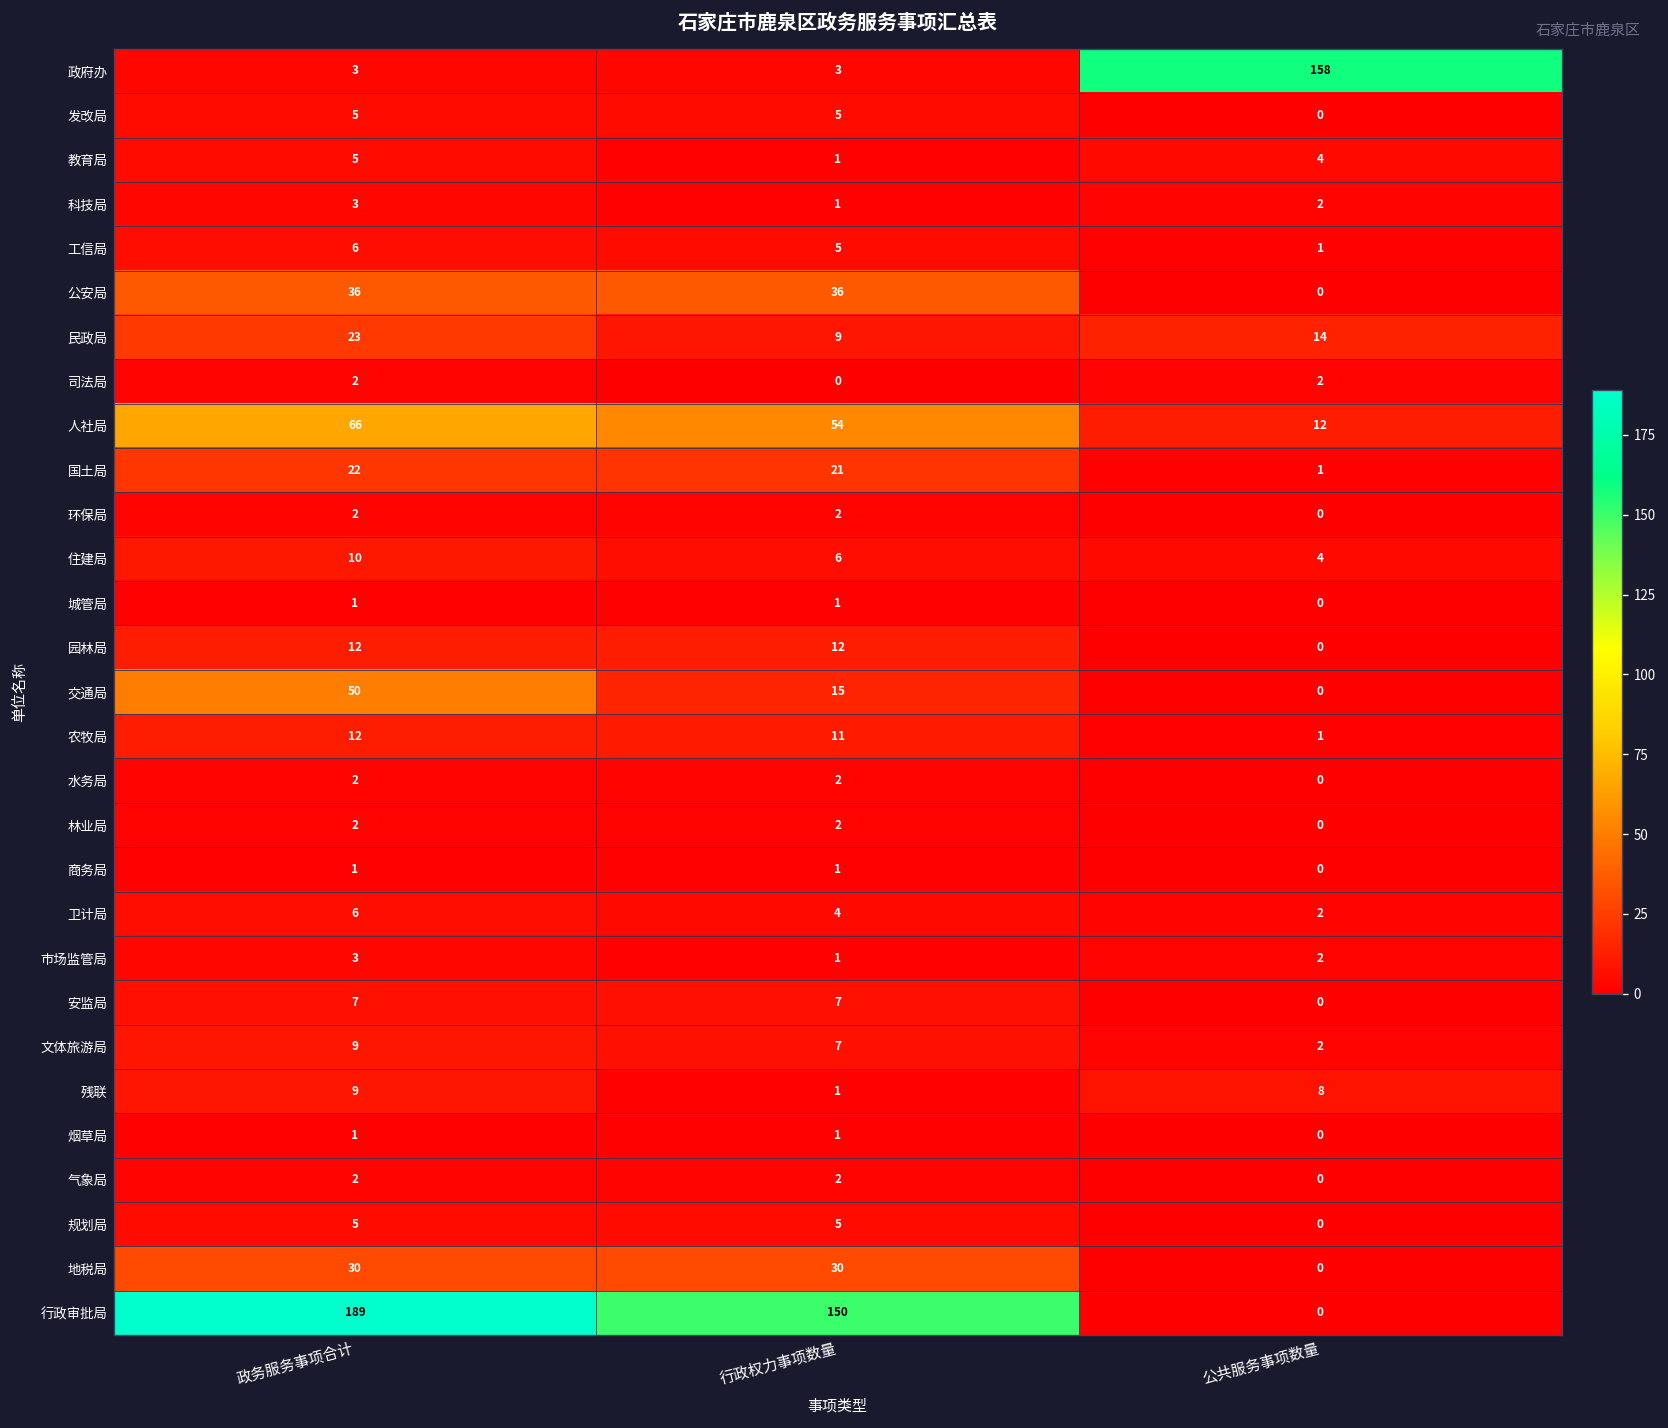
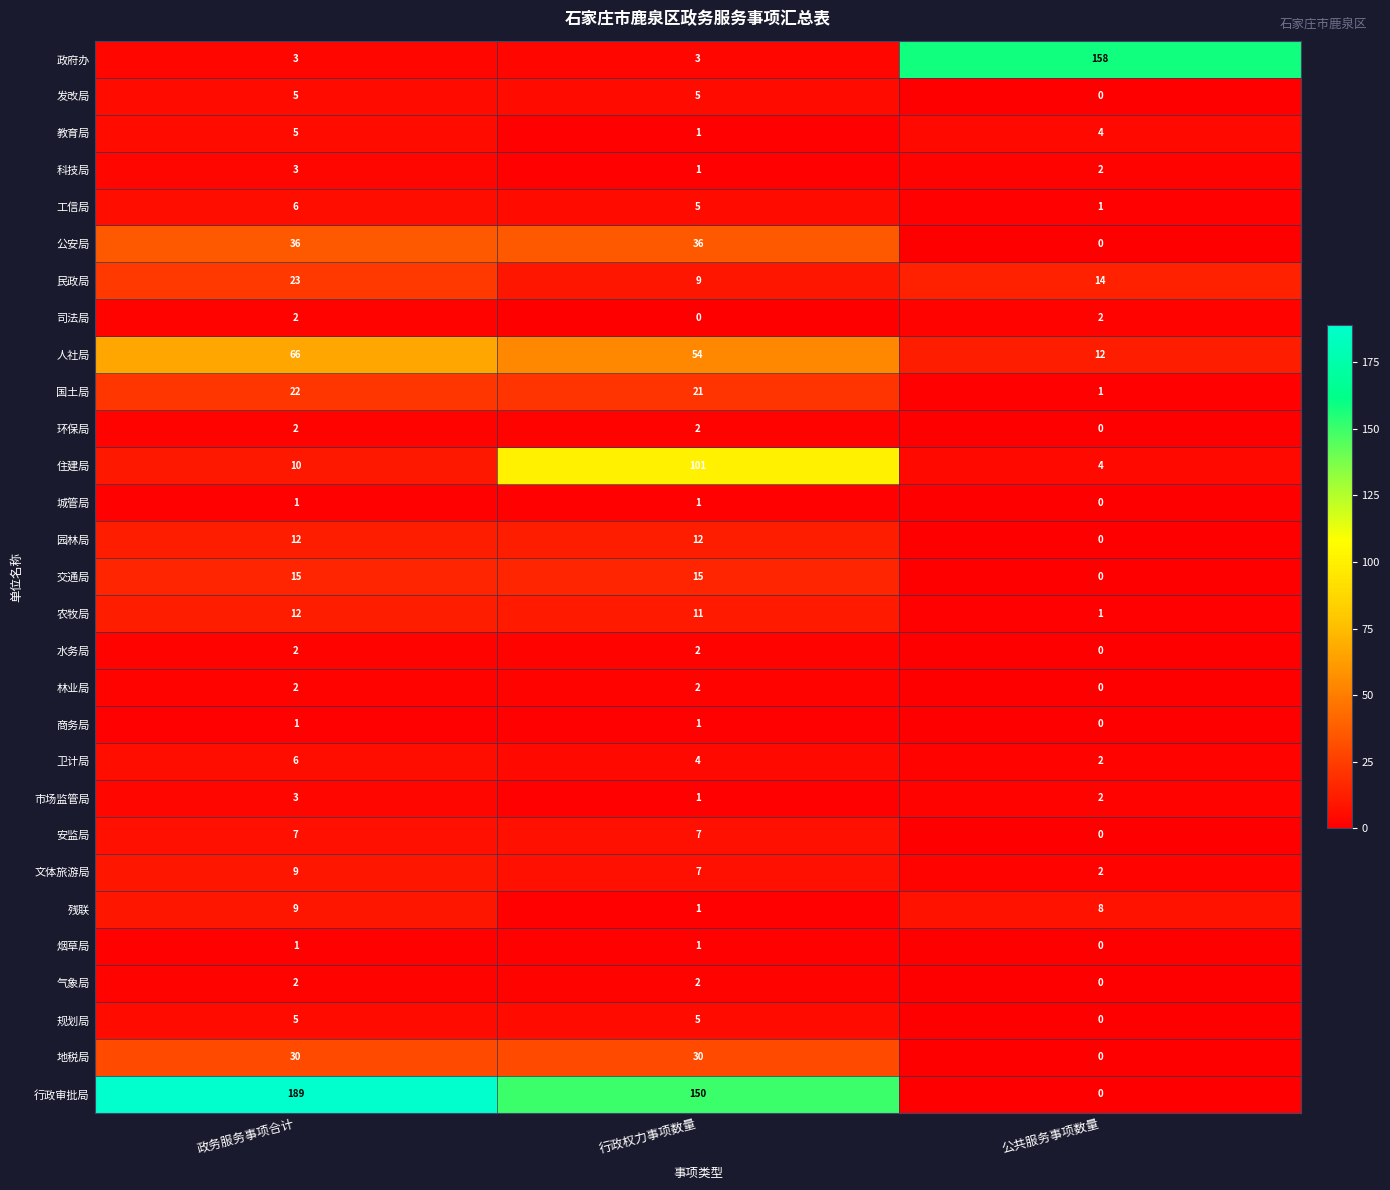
  {
    "政府办": {
      "政务服务事项合计": 3,
      "行政权力事项数量": 3,
      "公共服务事项数量": 158
    },
    "发改局": {
      "政务服务事项合计": 5,
      "行政权力事项数量": 5,
      "公共服务事项数量": 0
    },
    "教育局": {
      "政务服务事项合计": 5,
      "行政权力事项数量": 1,
      "公共服务事项数量": 4
    },
    "科技局": {
      "政务服务事项合计": 3,
      "行政权力事项数量": 1,
      "公共服务事项数量": 2
    },
    "工信局": {
      "政务服务事项合计": 6,
      "行政权力事项数量": 5,
      "公共服务事项数量": 1
    },
    "公安局": {
      "政务服务事项合计": 36,
      "行政权力事项数量": 36,
      "公共服务事项数量": 0
    },
    "民政局": {
      "政务服务事项合计": 23,
      "行政权力事项数量": 9,
      "公共服务事项数量": 14
    },
    "司法局": {
      "政务服务事项合计": 2,
      "行政权力事项数量": 0,
      "公共服务事项数量": 2
    },
    "人社局": {
      "政务服务事项合计": 66,
      "行政权力事项数量": 54,
      "公共服务事项数量": 12
    },
    "国土局": {
      "政务服务事项合计": 22,
      "行政权力事项数量": 21,
      "公共服务事项数量": 1
    },
    "环保局": {
      "政务服务事项合计": 2,
      "行政权力事项数量": 2,
      "公共服务事项数量": 0
    },
    "住建局": {
      "政务服务事项合计": 10,
-     "行政权力事项数量": 6,
+     "行政权力事项数量": 101,
      "公共服务事项数量": 4
    },
    "城管局": {
      "政务服务事项合计": 1,
      "行政权力事项数量": 1,
      "公共服务事项数量": 0
    },
    "园林局": {
      "政务服务事项合计": 12,
      "行政权力事项数量": 12,
      "公共服务事项数量": 0
    },
    "交通局": {
-     "政务服务事项合计": 50,
+     "政务服务事项合计": 15,
      "行政权力事项数量": 15,
      "公共服务事项数量": 0
    },
    "农牧局": {
      "政务服务事项合计": 12,
      "行政权力事项数量": 11,
      "公共服务事项数量": 1
    },
    "水务局": {
      "政务服务事项合计": 2,
      "行政权力事项数量": 2,
      "公共服务事项数量": 0
    },
    "林业局": {
      "政务服务事项合计": 2,
      "行政权力事项数量": 2,
      "公共服务事项数量": 0
    },
    "商务局": {
      "政务服务事项合计": 1,
      "行政权力事项数量": 1,
      "公共服务事项数量": 0
    },
    "卫计局": {
      "政务服务事项合计": 6,
      "行政权力事项数量": 4,
      "公共服务事项数量": 2
    },
    "市场监管局": {
      "政务服务事项合计": 3,
      "行政权力事项数量": 1,
      "公共服务事项数量": 2
    },
    "安监局": {
      "政务服务事项合计": 7,
      "行政权力事项数量": 7,
      "公共服务事项数量": 0
    },
    "文体旅游局": {
      "政务服务事项合计": 9,
      "行政权力事项数量": 7,
      "公共服务事项数量": 2
    },
    "残联": {
      "政务服务事项合计": 9,
      "行政权力事项数量": 1,
      "公共服务事项数量": 8
    },
    "烟草局": {
      "政务服务事项合计": 1,
      "行政权力事项数量": 1,
      "公共服务事项数量": 0
    },
    "气象局": {
      "政务服务事项合计": 2,
      "行政权力事项数量": 2,
      "公共服务事项数量": 0
    },
    "规划局": {
      "政务服务事项合计": 5,
      "行政权力事项数量": 5,
      "公共服务事项数量": 0
    },
    "地税局": {
      "政务服务事项合计": 30,
      "行政权力事项数量": 30,
      "公共服务事项数量": 0
    },
    "行政审批局": {
      "政务服务事项合计": 189,
      "行政权力事项数量": 150,
      "公共服务事项数量": 0
    }
  }
